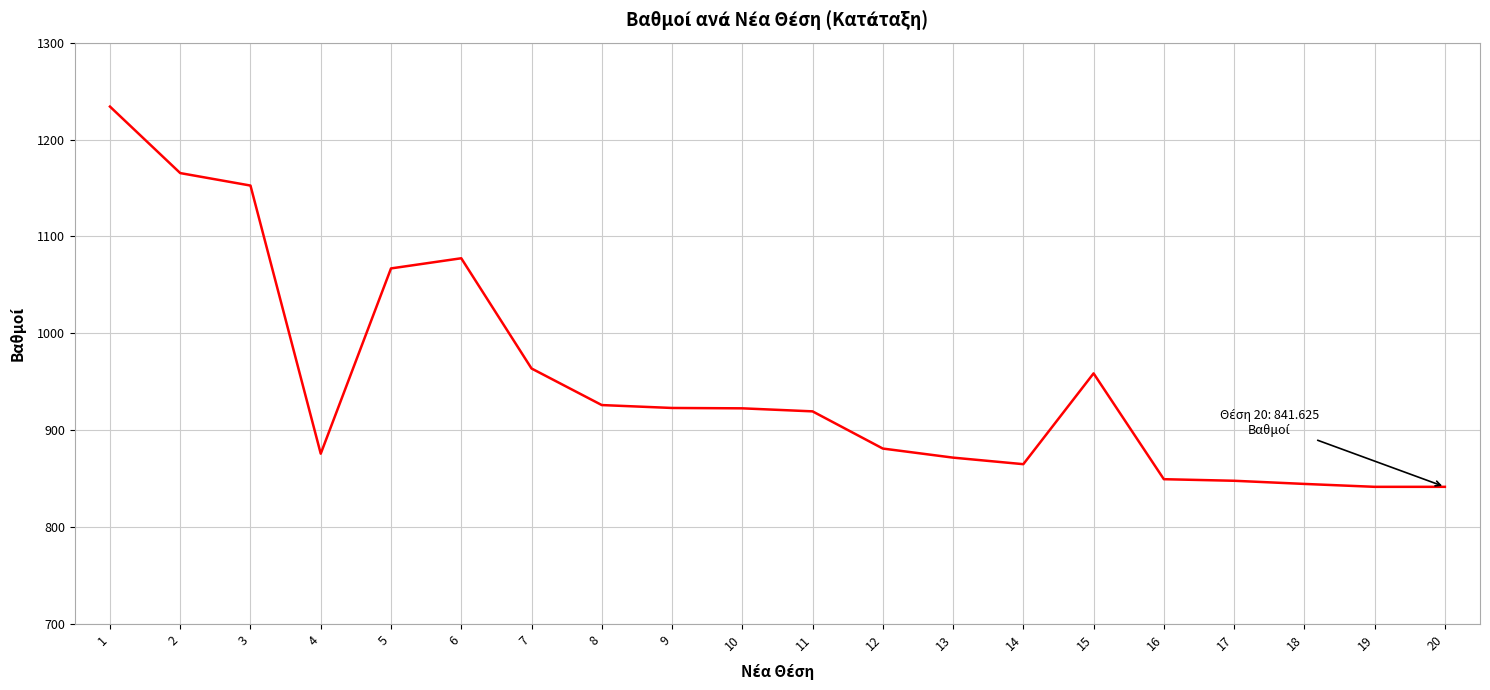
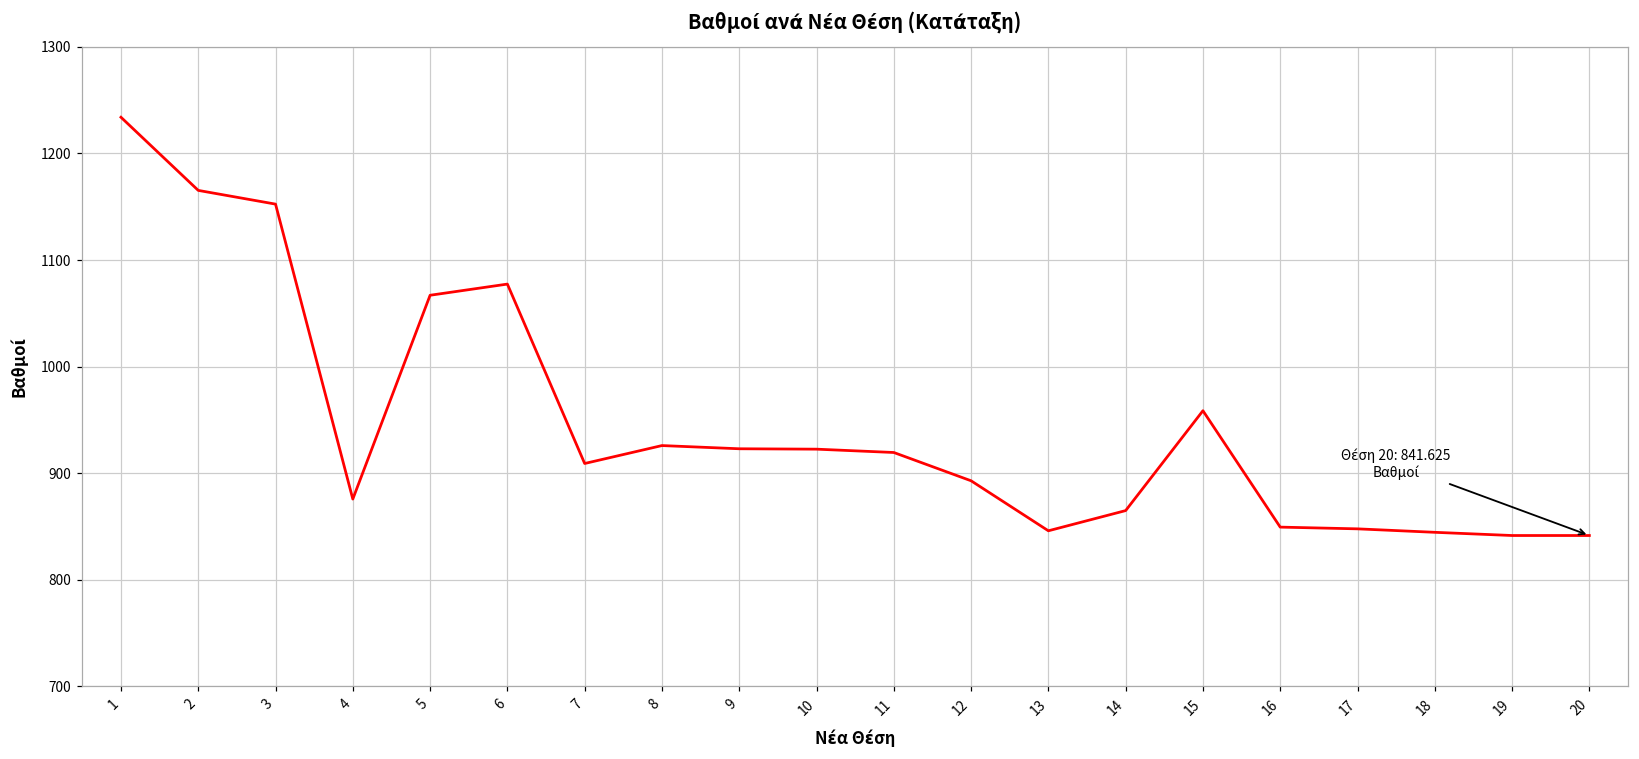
  {
    "1": 1230,
    "2": 1170,
    "3": 1150,
    "4": 880,
    "5": 1070,
    "6": 1080,
-   "7": 960,
+   "7": 910,
    "8": 930,
    "9": 920,
    "10": 920,
    "11": 920,
-   "12": 880,
-   "13": 870,
+   "12": 890,
+   "13": 850,
    "14": 870,
    "15": 960,
    "16": 850,
    "19": 840,
    "20": 840
  }
